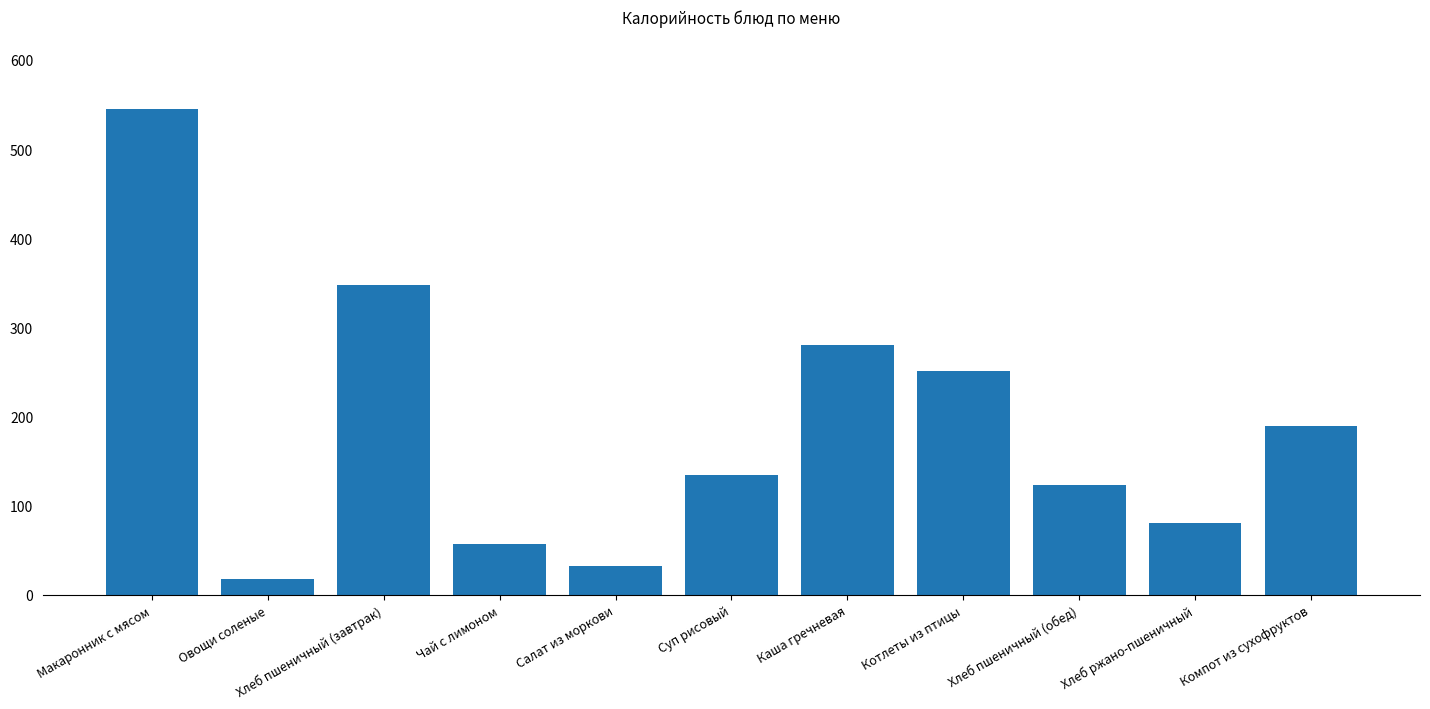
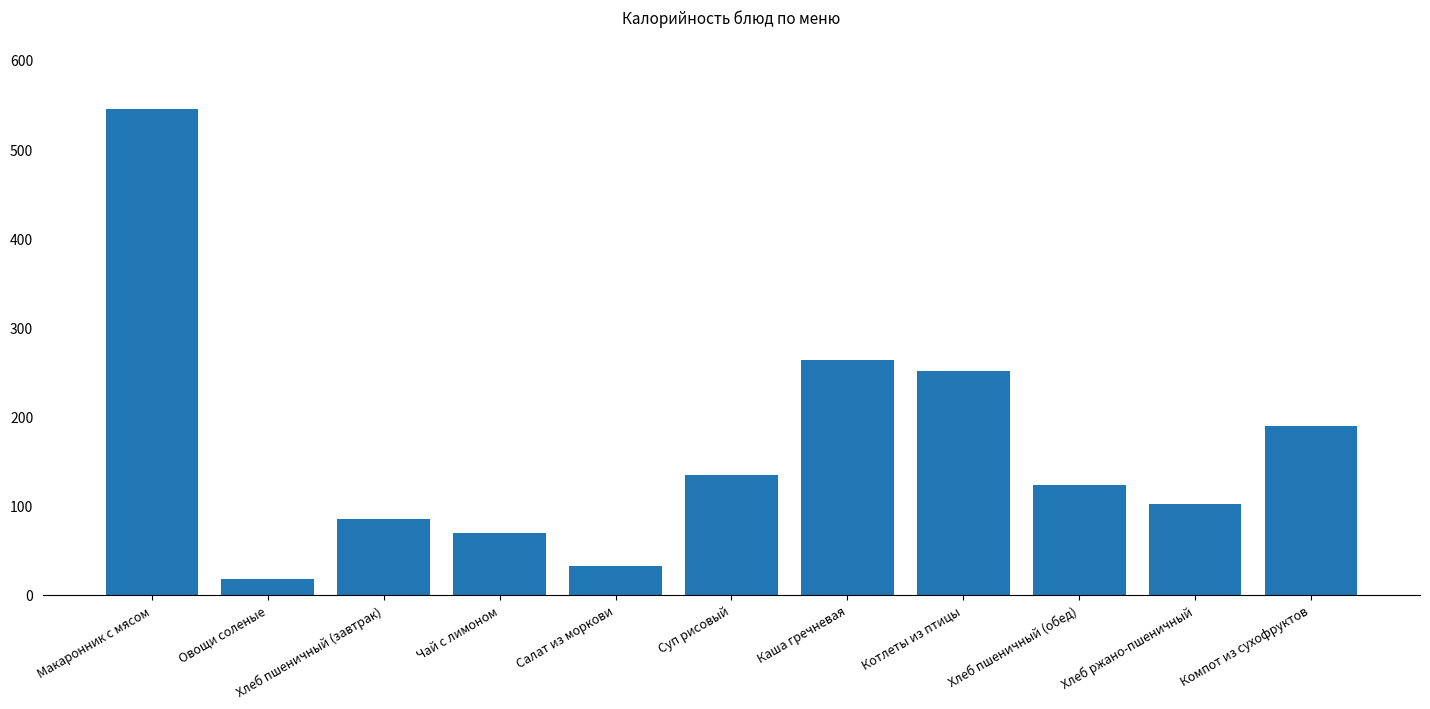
  {
    "Макаронник с мясом": 540,
    "Овощи соленые": 20,
-   "Хлеб пшеничный (завтрак)": 350,
-   "Чай с лимоном": 60,
+   "Хлеб пшеничный (завтрак)": 90,
+   "Чай с лимоном": 70,
    "Салат из моркови": 30,
    "Суп рисовый": 130,
-   "Каша гречневая": 280,
+   "Каша гречневая": 260,
    "Котлеты из птицы": 250,
    "Хлеб пшеничный (обед)": 120,
-   "Хлеб ржано-пшеничный": 80,
+   "Хлеб ржано-пшеничный": 100,
    "Компот из сухофруктов": 190
  }
